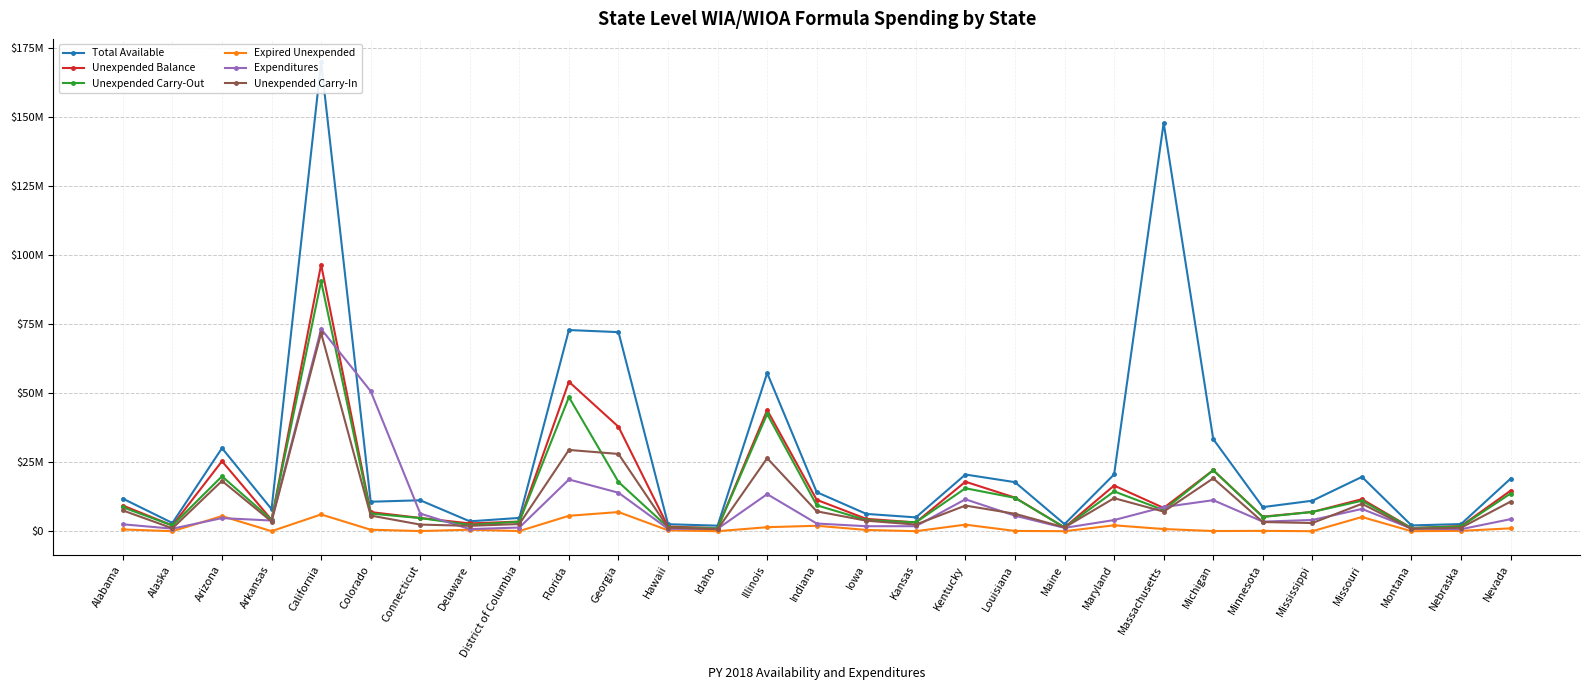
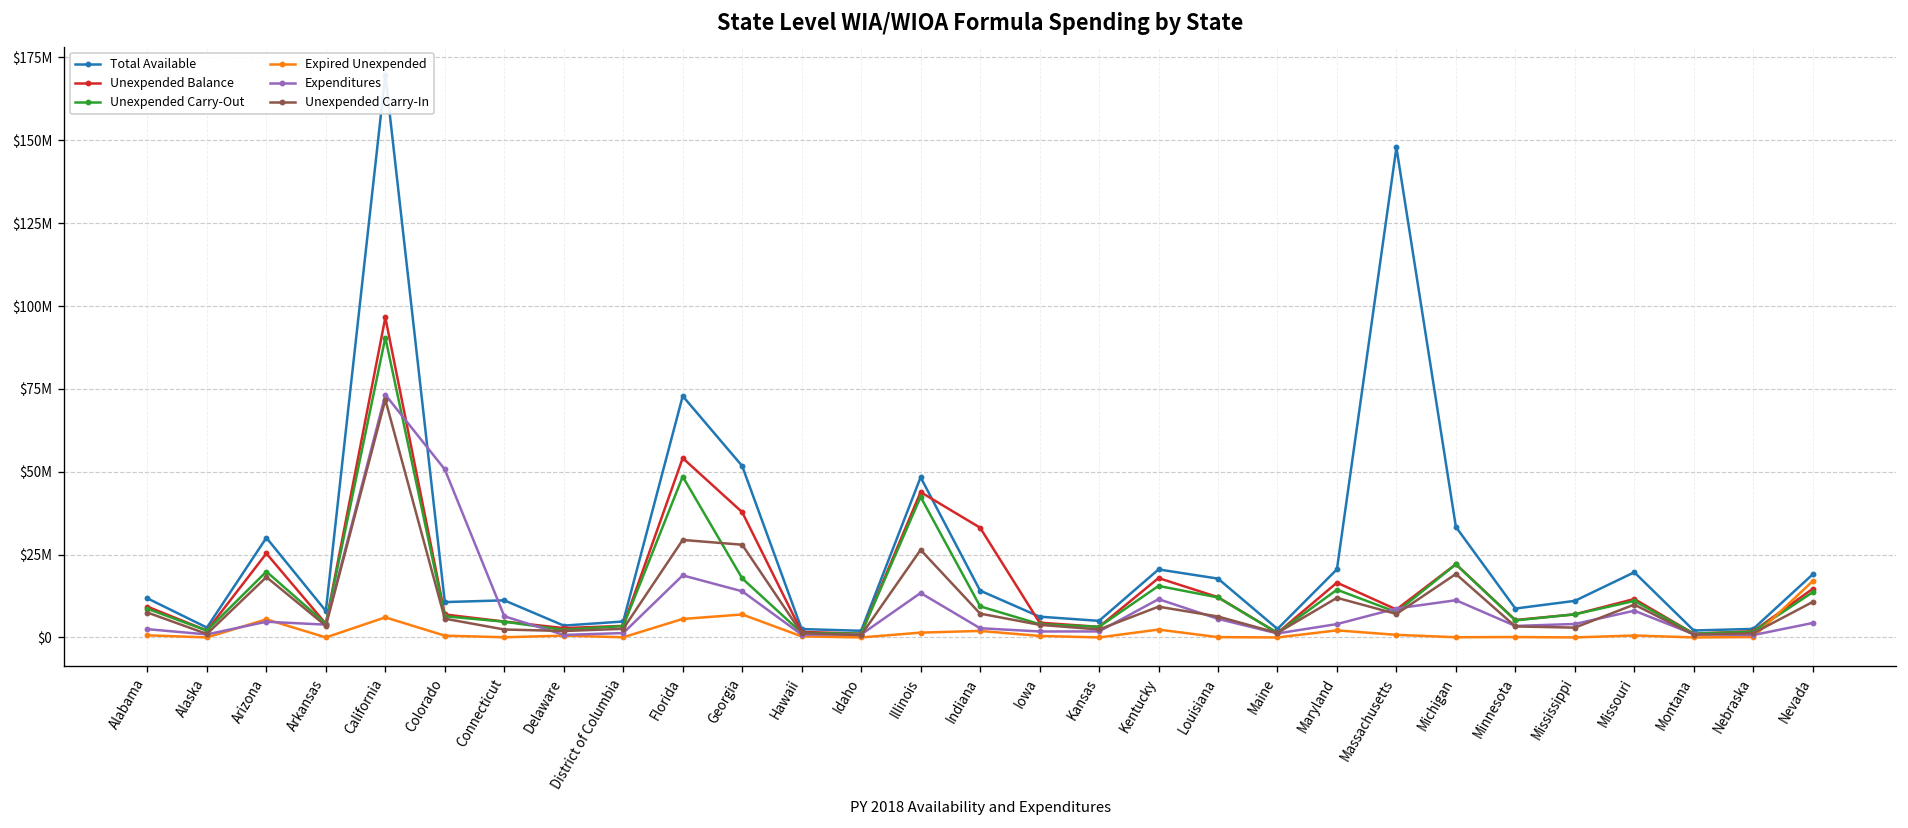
  {
    "Total Available": {
      "Alabama": "$12000000",
      "Arizona": "$30000000",
      "Arkansas": "$8000000",
      "Colorado": "$11000000",
      "Connecticut": "$11000000",
      "District of Columbia": "$5000000",
      "Florida": "$73000000",
-     "Georgia": "$72000000",
-     "Illinois": "$57000000",
+     "Georgia": "$52000000",
+     "Illinois": "$48000000",
      "Indiana": "$14000000",
      "Iowa": "$6000000",
      "Kansas": "$5000000",
      "Kentucky": "$21000000",
      "Louisiana": "$18000000",
      "Maine": "$3000000",
      "Maryland": "$21000000",
      "Massachusetts": "$148000000",
      "Michigan": "$33000000",
      "Minnesota": "$9000000",
      "Mississippi": "$11000000",
      "Missouri": "$20000000",
      "Montana": "$2000000",
      "Nevada": "$19000000"
    },
    "Unexpended Balance": {
      "Arizona": "$25000000",
      "California": "$97000000",
      "Florida": "$54000000",
      "Georgia": "$38000000",
      "Illinois": "$44000000",
-     "Indiana": "$11000000",
+     "Indiana": "$33000000",
      "Kentucky": "$18000000",
      "Maryland": "$17000000",
      "Nevada": "$15000000"
    },
    "Unexpended Carry-Out": {
      "Arizona": "$20000000",
      "California": "$90000000",
      "Florida": "$49000000",
      "Georgia": "$18000000",
      "Illinois": "$42000000",
      "Indiana": "$9000000",
      "Kentucky": "$16000000",
      "Maryland": "$14000000",
      "Nevada": "$14000000"
    },
    "Expired Unexpended": {
      "Alabama": "$1000000",
      "Arkansas": "$0",
      "California": "$6000000",
      "Colorado": "$1000000",
      "Connecticut": "$0",
      "District of Columbia": "$0",
      "Florida": "$6000000",
      "Georgia": "$7000000",
      "Illinois": "$1000000",
      "Iowa": "$0",
      "Kansas": "$0",
      "Kentucky": "$2000000",
      "Louisiana": "$0",
      "Maine": "$0",
      "Maryland": "$2000000",
      "Massachusetts": "$1000000",
      "Michigan": "$0",
      "Minnesota": "$0",
      "Mississippi": "$0",
-     "Missouri": "$5000000",
-     "Nevada": "$1000000"
+     "Missouri": "$1000000",
+     "Nevada": "$17000000"
    },
    "Expenditures": {
      "Alabama": "$2000000",
      "California": "$73000000",
      "Colorado": "$51000000",
      "Connecticut": "$6000000",
      "District of Columbia": "$1000000",
      "Florida": "$19000000",
      "Georgia": "$14000000",
      "Illinois": "$13000000",
      "Iowa": "$2000000",
      "Kentucky": "$12000000",
      "Maryland": "$4000000",
      "Michigan": "$11000000",
      "Mississippi": "$4000000",
      "Missouri": "$8000000",
      "Nevada": "$4000000"
    },
    "Unexpended Carry-In": {
      "Alabama": "$8000000",
      "Arizona": "$18000000",
      "California": "$72000000",
      "Connecticut": "$2000000",
      "Florida": "$29000000",
      "Georgia": "$28000000",
      "Illinois": "$26000000",
      "Indiana": "$7000000",
      "Kentucky": "$9000000",
      "Maryland": "$12000000",
      "Michigan": "$19000000",
      "Mississippi": "$3000000",
      "Missouri": "$10000000",
      "Nevada": "$11000000"
    }
  }
